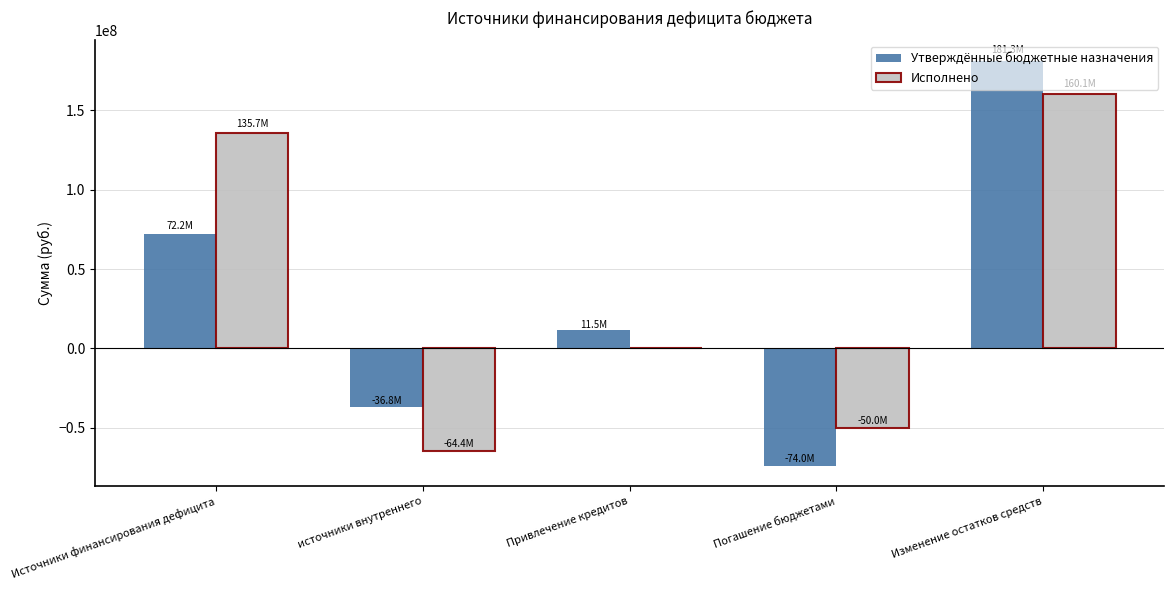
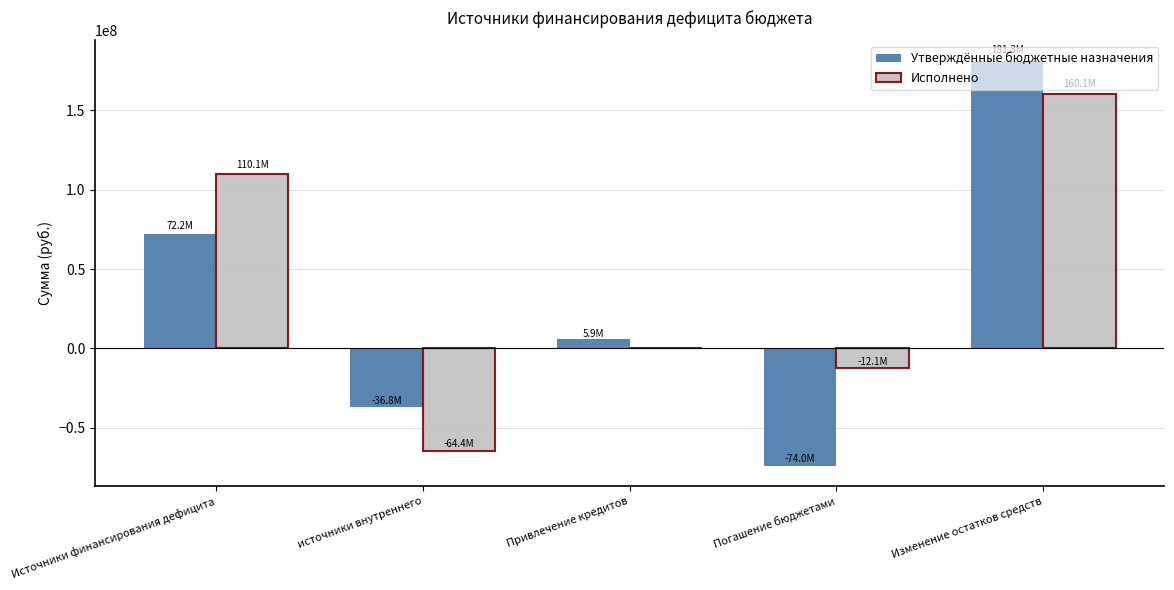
  {
    "Утверждённые бюджетные назначения": {
      "Источники финансирования дефицита": "72.2M",
      "источники внутреннего": "-36.8M",
-     "Привлечение кредитов": "11.5M",
+     "Привлечение кредитов": "5.9M",
      "Погашение бюджетами": "-74.0M"
    },
    "Исполнено": {
-     "Источники финансирования дефицита": "135.7M",
+     "Источники финансирования дефицита": "110.1M",
      "источники внутреннего": "-64.4M",
-     "Погашение бюджетами": "-50.0M"
+     "Погашение бюджетами": "-12.1M"
    }
  }
